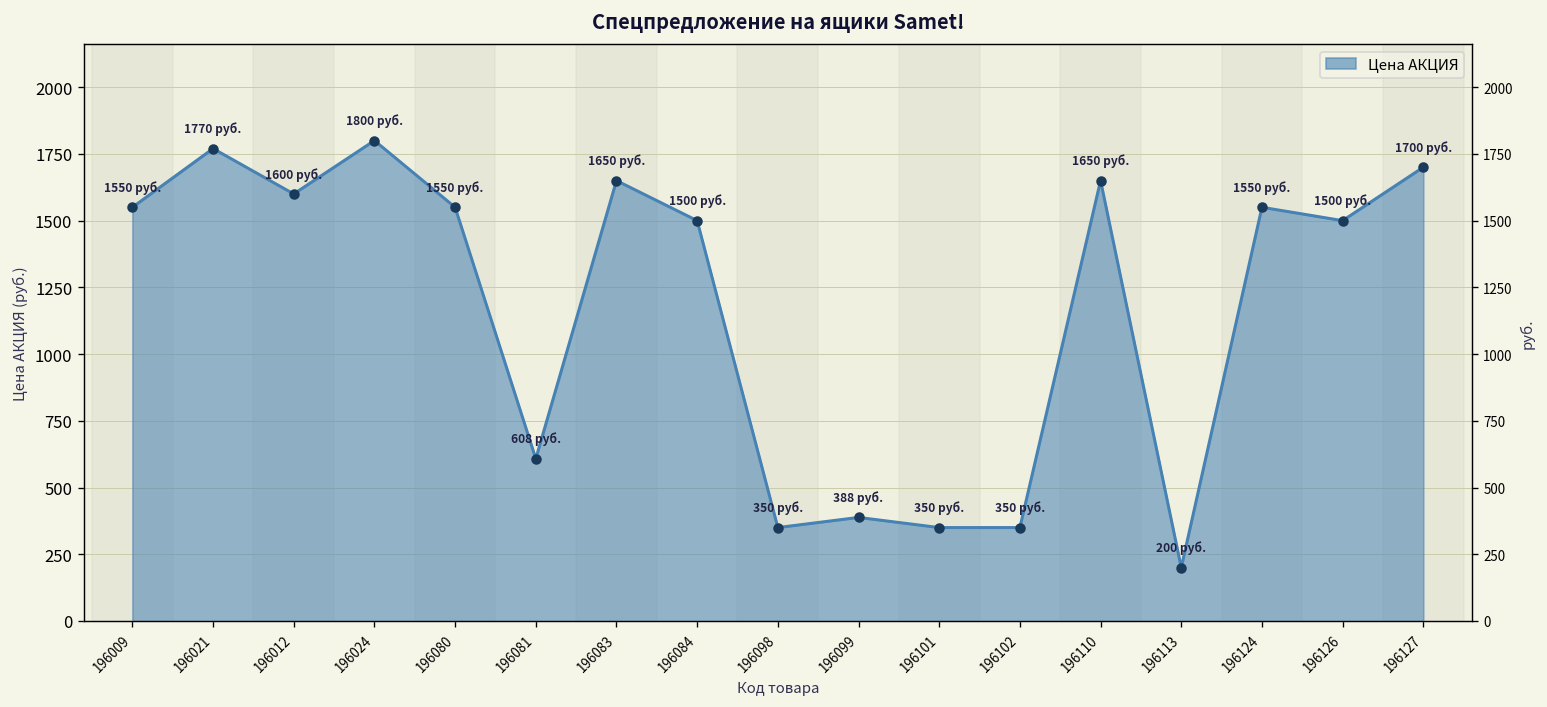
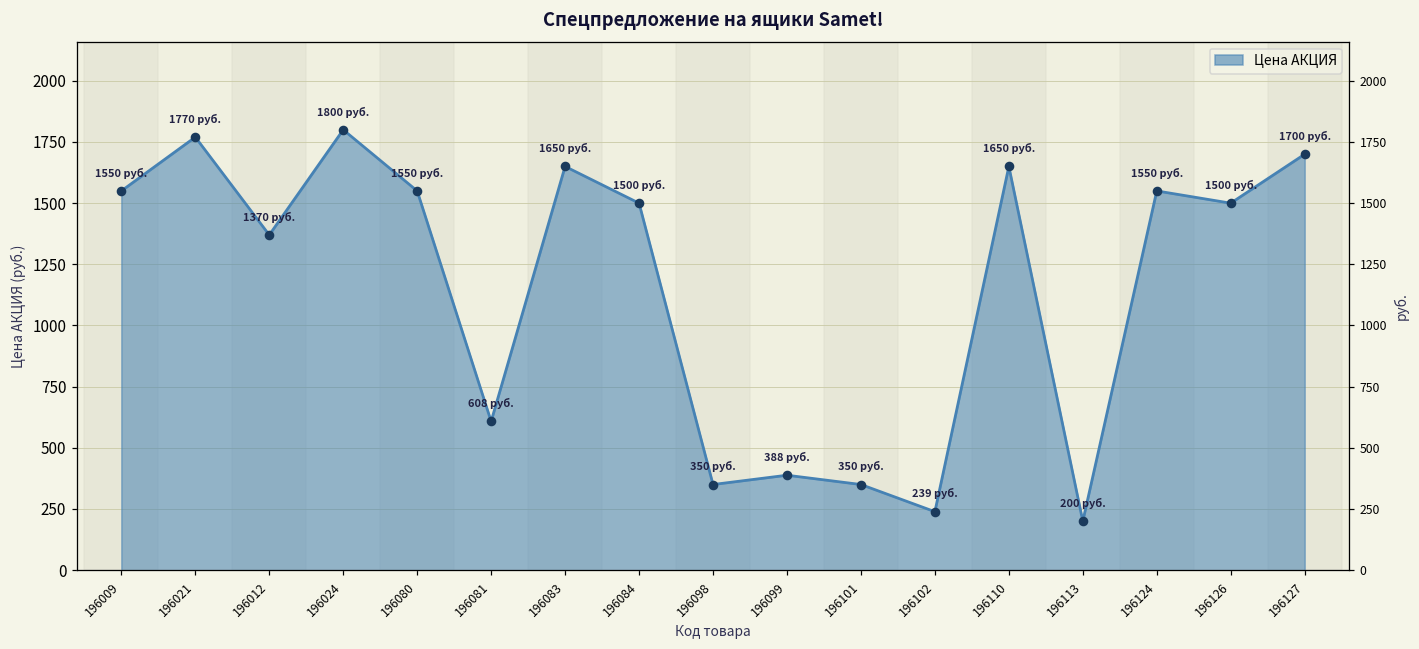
  {
    "196009": 1550,
    "196021": 1770,
-   "196012": 1600,
+   "196012": 1370,
    "196024": 1800,
    "196080": 1550,
    "196081": 608,
    "196083": 1650,
    "196084": 1500,
    "196098": 350,
    "196099": 388,
    "196101": 350,
-   "196102": 350,
+   "196102": 239,
    "196110": 1650,
    "196113": 200,
    "196124": 1550,
    "196126": 1500,
    "196127": 1700
  }
